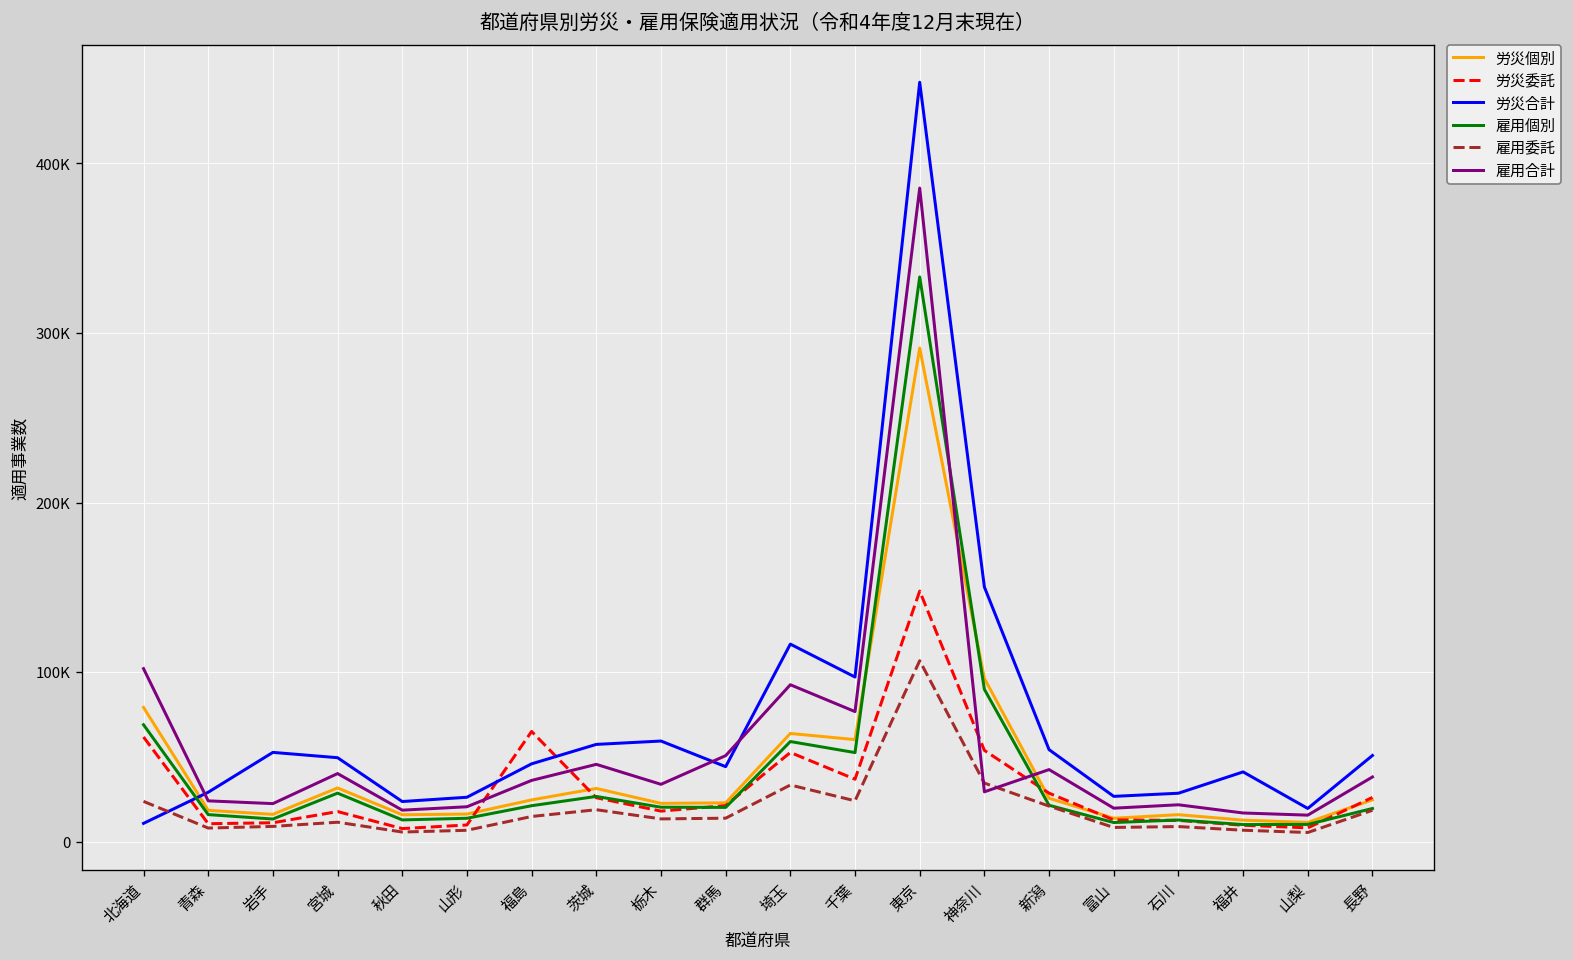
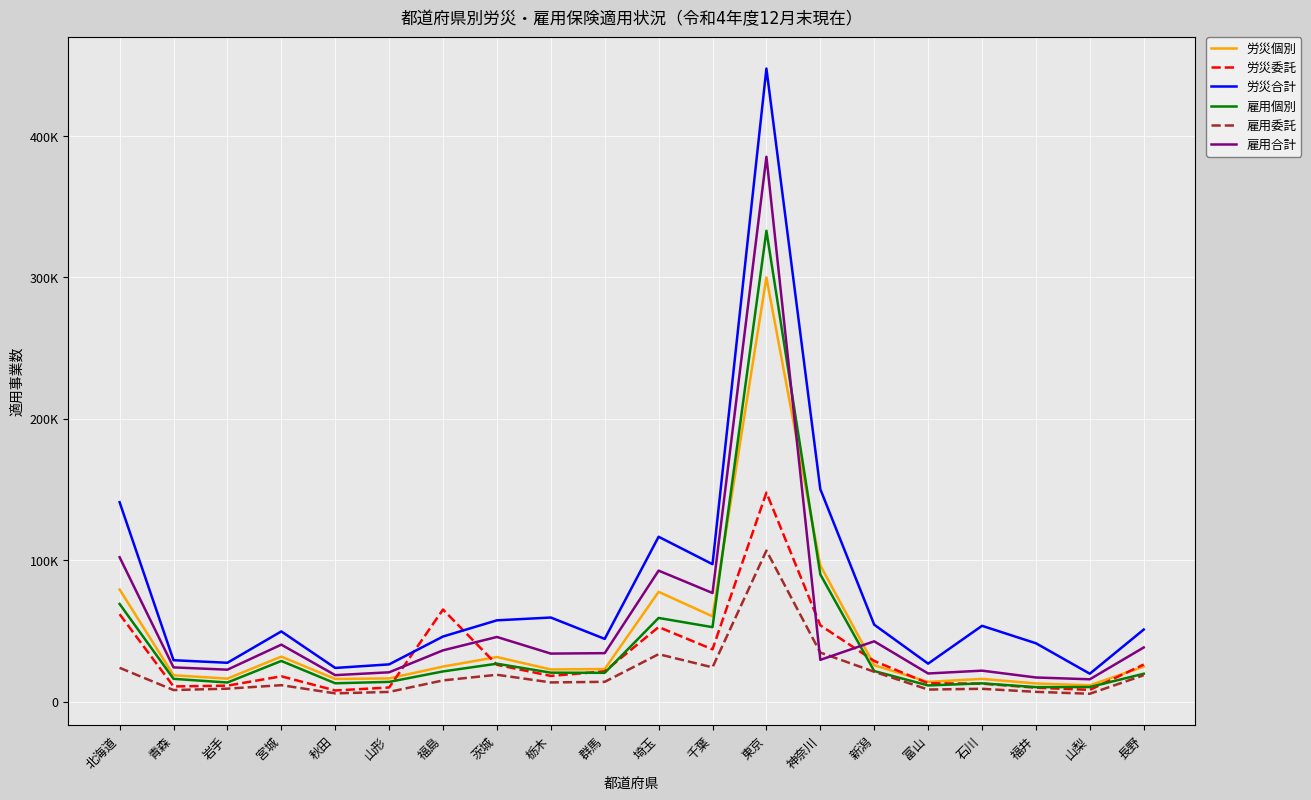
  {
    "労災個別": {
      "北海道": 79000,
      "青森": 19000,
      "岩手": 16000,
      "宮城": 32000,
      "秋田": 16000,
      "山形": 16000,
      "福島": 25000,
      "茨城": 31000,
      "栃木": 23000,
-     "埼玉": 64000,
+     "埼玉": 78000,
      "千葉": 60000,
-     "東京": 291000,
+     "東京": 300000,
      "神奈川": 96000,
      "新潟": 26000,
      "石川": 16000,
      "福井": 13000
    },
    "労災委託": {
      "北海道": 62000,
      "青森": 11000,
      "岩手": 11000,
      "宮城": 18000,
      "秋田": 8000,
      "山形": 10000,
      "福島": 65000,
      "栃木": 18000,
      "埼玉": 53000,
      "千葉": 37000,
      "東京": 148000,
      "神奈川": 54000,
      "新潟": 29000,
      "山梨": 8000
    },
    "労災合計": {
-     "北海道": 11000,
+     "北海道": 141000,
      "青森": 29000,
-     "岩手": 53000,
+     "岩手": 27000,
      "宮城": 50000,
      "秋田": 24000,
      "山形": 26000,
      "福島": 46000,
      "茨城": 57000,
      "栃木": 59000,
      "群馬": 44000,
      "埼玉": 117000,
      "千葉": 97000,
      "東京": 448000,
      "神奈川": 150000,
      "新潟": 54000,
      "富山": 27000,
-     "石川": 29000,
+     "石川": 54000,
      "福井": 41000,
      "山梨": 20000,
      "長野": 51000
    },
    "雇用個別": {
      "北海道": 69000,
      "青森": 16000,
      "岩手": 13000,
      "宮城": 29000,
      "秋田": 13000,
      "山形": 14000,
      "福島": 21000,
      "栃木": 20000,
      "埼玉": 59000,
      "千葉": 53000,
      "東京": 333000,
      "神奈川": 90000
    },
    "雇用委託": {
      "北海道": 24000,
      "青森": 8000,
      "岩手": 9000,
      "宮城": 12000,
      "秋田": 6000,
      "山形": 7000,
      "福島": 15000,
      "茨城": 19000,
      "栃木": 14000,
      "群馬": 14000,
      "埼玉": 33000,
      "千葉": 24000,
      "東京": 107000,
      "神奈川": 35000,
      "富山": 8000,
      "石川": 9000,
      "福井": 7000,
      "山梨": 5000
    },
    "雇用合計": {
      "北海道": 102000,
      "青森": 24000,
      "岩手": 23000,
      "宮城": 40000,
      "秋田": 19000,
      "山形": 21000,
      "福島": 36000,
      "茨城": 46000,
      "栃木": 34000,
-     "群馬": 51000,
+     "群馬": 34000,
      "埼玉": 93000,
      "千葉": 77000,
      "東京": 385000,
      "神奈川": 29000,
      "新潟": 43000,
      "富山": 20000,
      "石川": 22000,
      "福井": 17000,
      "山梨": 16000,
      "長野": 38000
    }
  }
